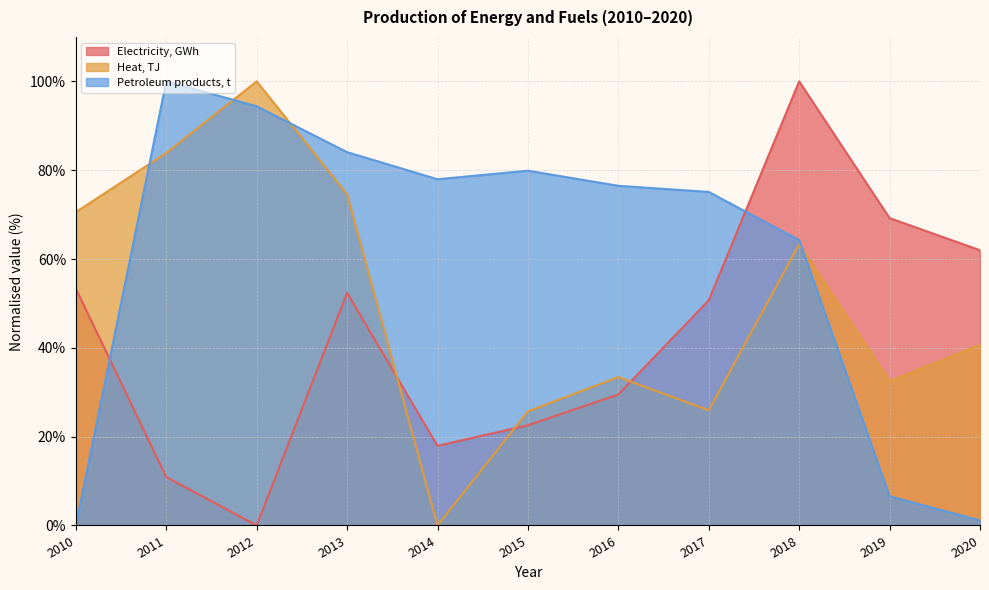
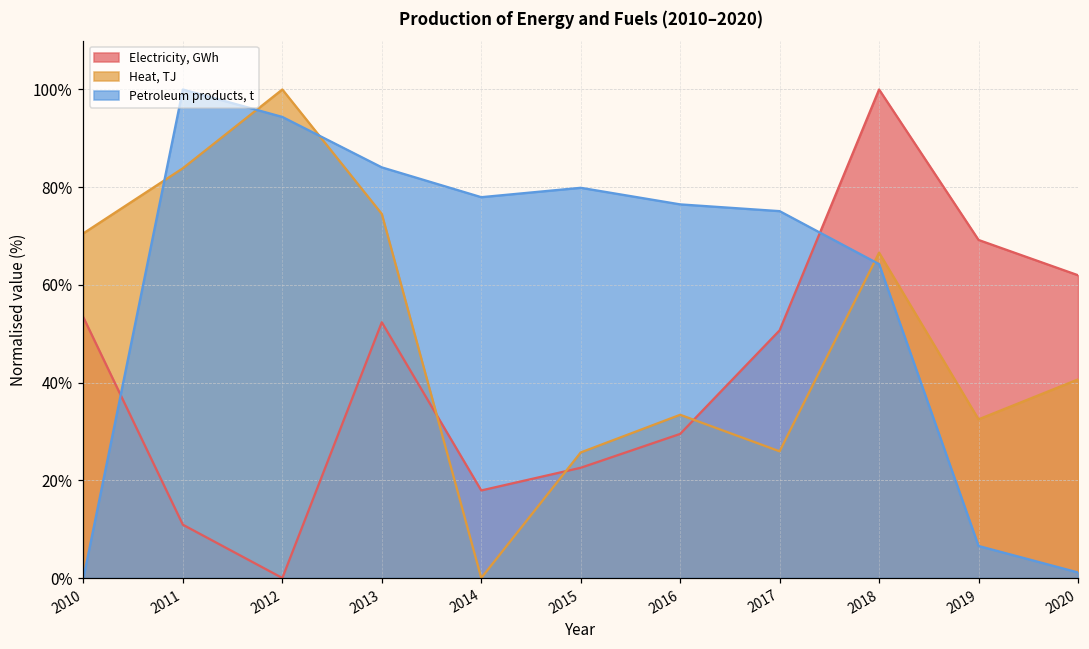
  {
    "Electricity, GWh": {
      "2010": "53%",
      "2011": "11%",
      "2012": "0%",
      "2013": "52%",
      "2014": "18%",
      "2015": "23%",
      "2016": "29%",
      "2017": "51%",
      "2018": "100%",
      "2019": "69%",
      "2020": "62%"
    },
    "Heat, TJ": {
      "2010": "71%",
      "2011": "84%",
      "2012": "100%",
      "2013": "75%",
      "2014": "0%",
      "2015": "26%",
      "2016": "33%",
      "2017": "26%",
-     "2018": "63%",
+     "2018": "67%",
      "2019": "32%",
      "2020": "41%"
    },
    "Petroleum products, t": {
      "2010": "0%",
      "2012": "94%",
      "2013": "84%",
      "2014": "78%",
      "2015": "80%",
      "2016": "76%",
      "2017": "75%",
      "2018": "64%",
      "2019": "7%",
      "2020": "1%"
    }
  }
